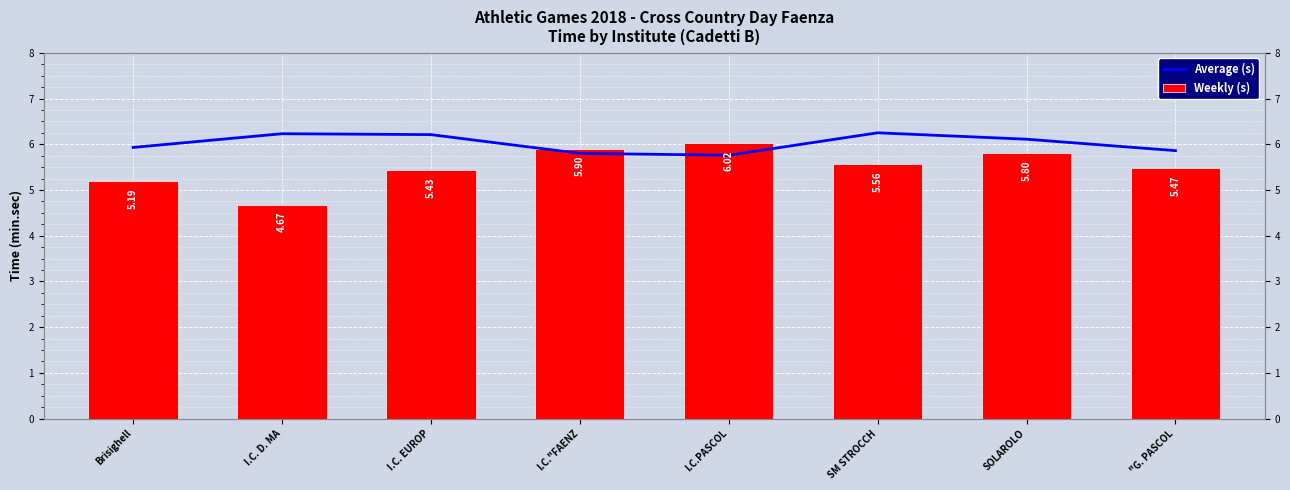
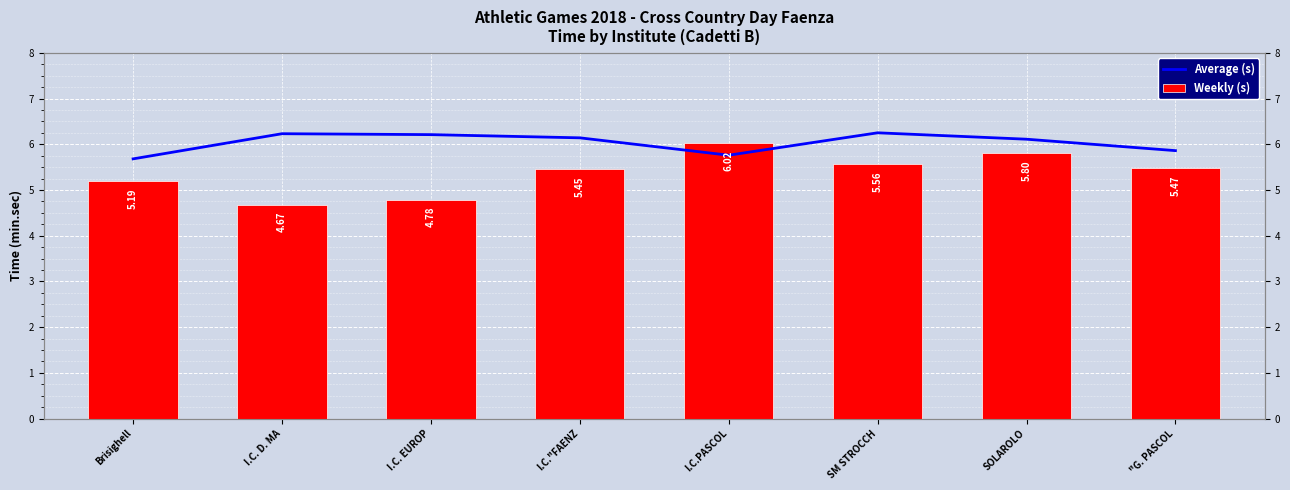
  {
    "Average (s)": {
-     "Brisighell": 5.9,
+     "Brisighell": 5.7,
      "I.C. D. MA": 6.2,
      "I.C. EUROP": 6.2,
-     "I.C.\"FAENZ": 5.8,
+     "I.C.\"FAENZ": 6.1,
      "I.C.PASCOL": 5.8,
      "SM STROCCH": 6.3,
      "SOLAROLO": 6.1,
      "\"G. PASCOL": 5.9
    },
    "Weekly (s)": {
      "Brisighell": 5.19,
      "I.C. D. MA": 4.67,
-     "I.C. EUROP": 5.43,
-     "I.C.\"FAENZ": 5.90,
+     "I.C. EUROP": 4.78,
+     "I.C.\"FAENZ": 5.45,
      "SM STROCCH": 5.56,
      "SOLAROLO": 5.80,
      "\"G. PASCOL": 5.47
    }
  }
